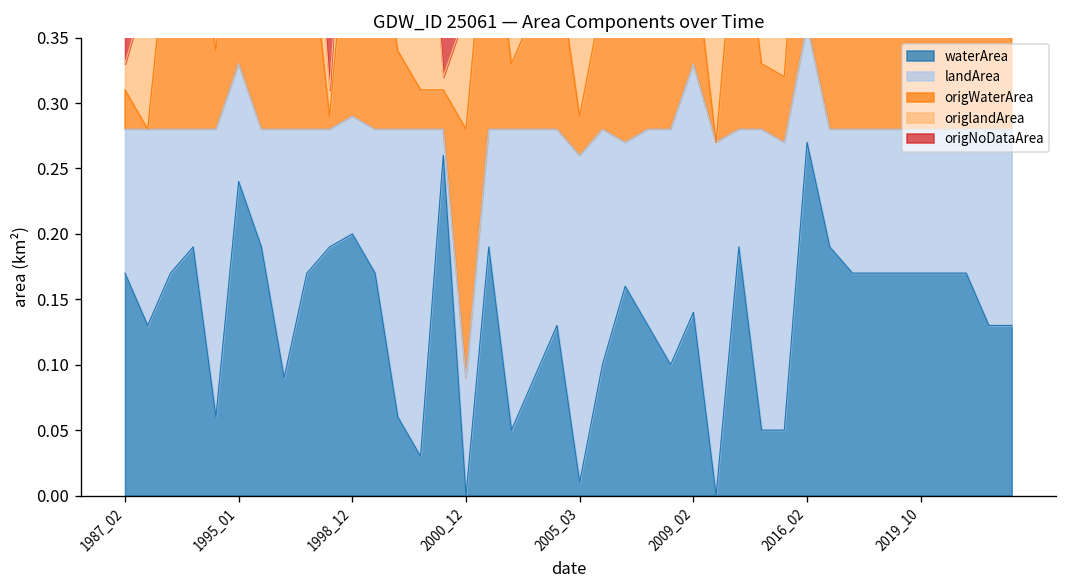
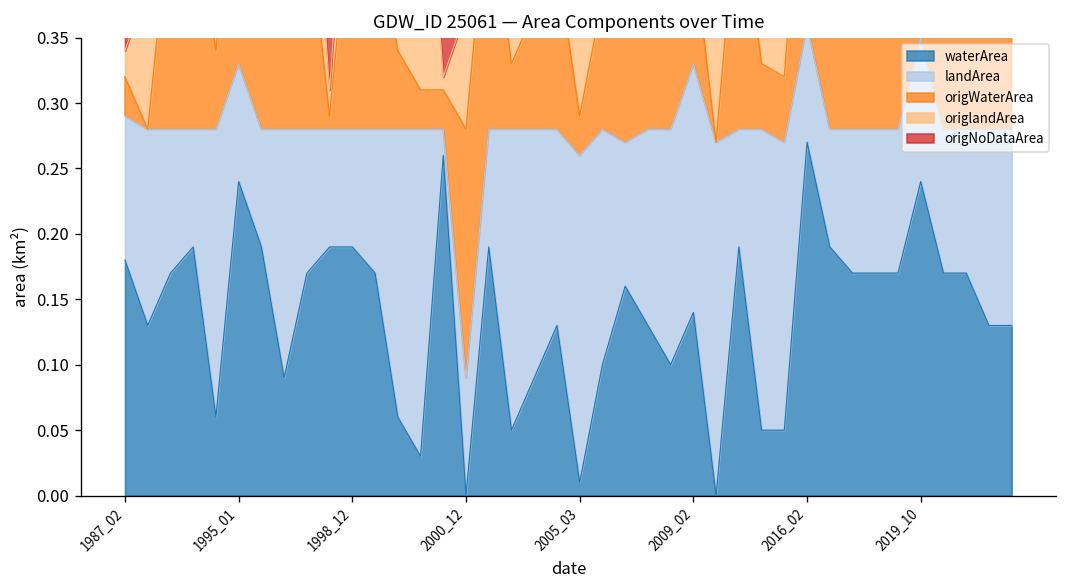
  {
    "waterArea": {
-     "1987_02": 0.17,
+     "1987_02": 0.18,
      "1995_01": 0.24,
-     "1998_12": 0.20,
+     "1998_12": 0.19,
      "2000_12": 0.00,
      "2005_03": 0.01,
      "2009_02": 0.14,
      "2016_02": 0.27,
-     "2019_10": 0.17
+     "2019_10": 0.24
    },
    "landArea": {
      "1987_02": 0.11,
      "1995_01": 0.09,
      "1998_12": 0.09,
      "2000_12": 0.09,
      "2005_03": 0.25,
      "2009_02": 0.19
    },
    "origWaterArea": {
      "1987_02": 0.03,
      "2000_12": 0.19,
      "2005_03": 0.03
    },
    "origlandArea": {
      "1987_02": 0.02
    }
  }
